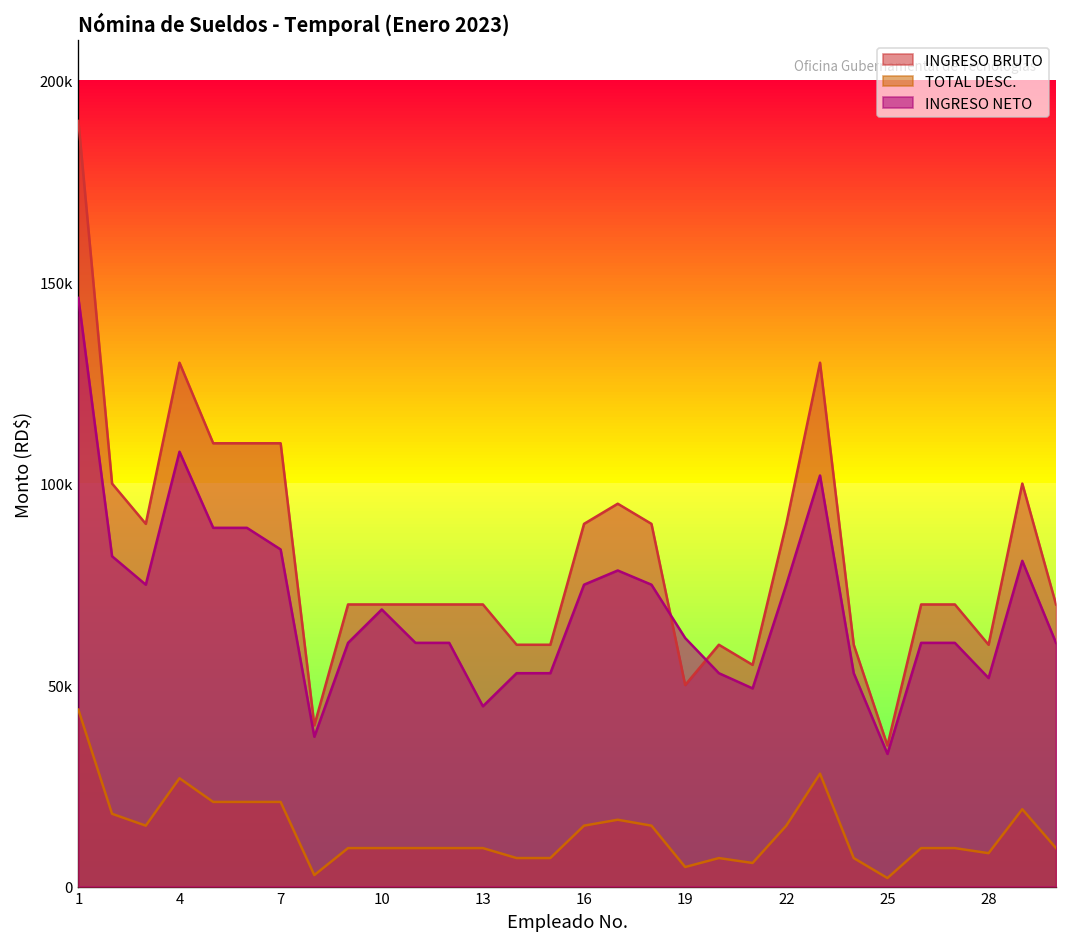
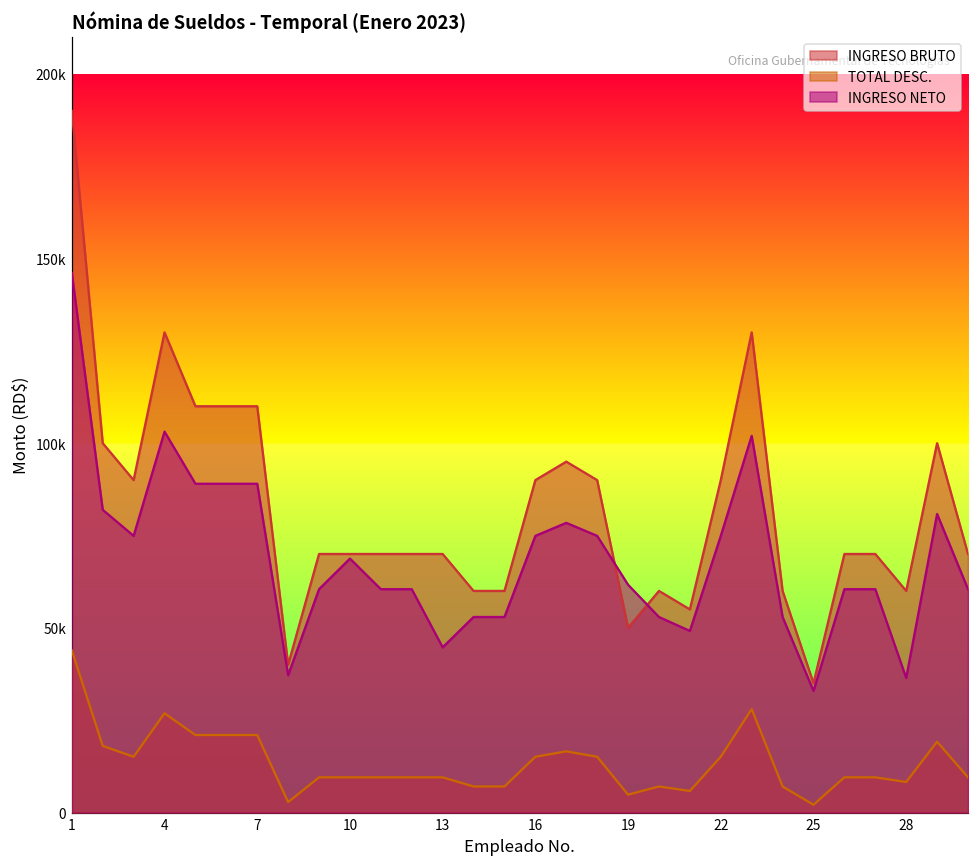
  {
    "INGRESO NETO": {
      "1": 146000,
-     "4": 108000,
-     "7": 84000,
+     "4": 103000,
+     "7": 89000,
      "10": 69000,
      "13": 45000,
      "16": 75000,
      "19": 62000,
      "22": 75000,
      "25": 33000,
-     "28": 52000
+     "28": 36000
    }
  }
